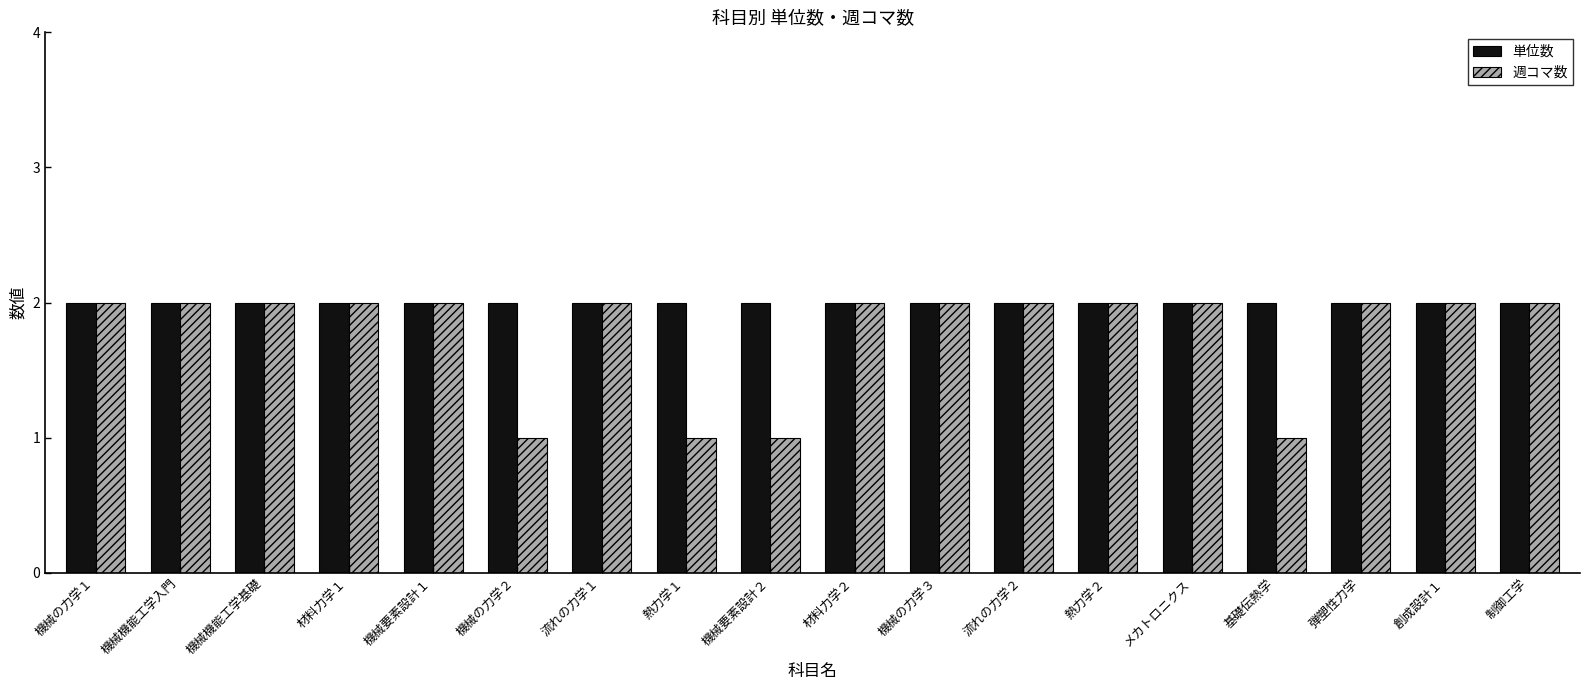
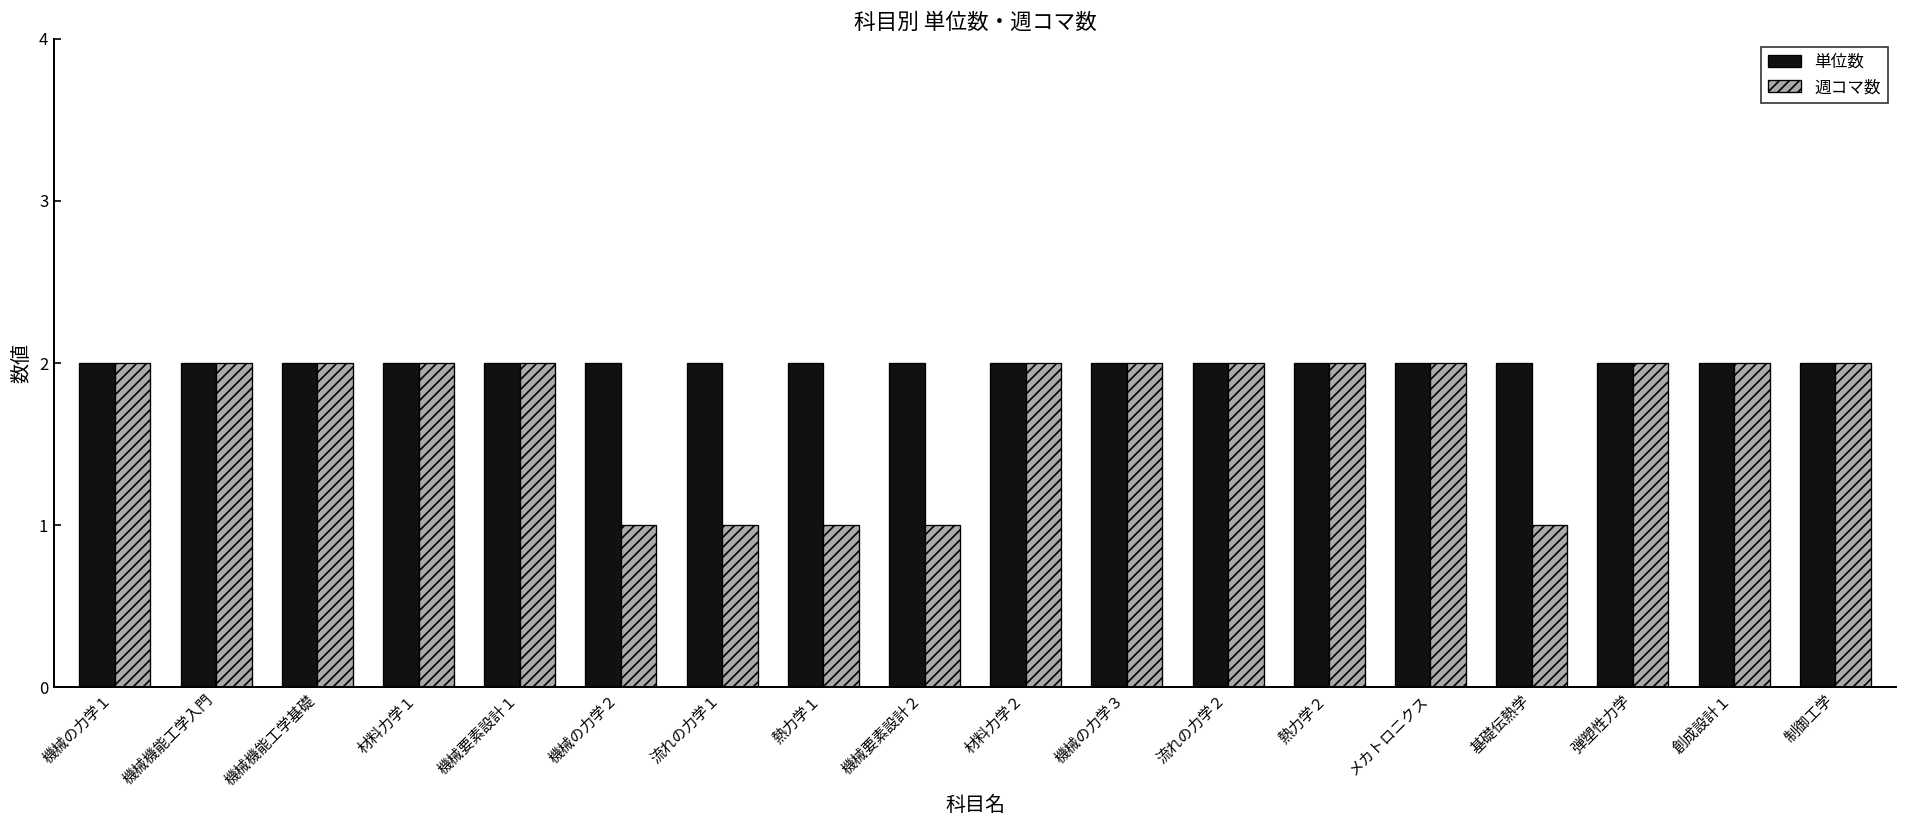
  {
    "単位数": {
      "機械の力学１": 2,
      "機械機能工学入門": 2,
      "機械機能工学基礎": 2,
      "材料力学１": 2,
      "機械要素設計１": 2,
      "機械の力学２": 2,
      "流れの力学１": 2,
      "熱力学１": 2,
      "機械要素設計２": 2,
      "材料力学２": 2,
      "機械の力学３": 2,
      "流れの力学２": 2,
      "熱力学２": 2,
      "メカトロニクス": 2,
      "基礎伝熱学": 2,
      "弾塑性力学": 2,
      "創成設計１": 2,
      "制御工学": 2
    },
    "週コマ数": {
      "機械の力学１": 2,
      "機械機能工学入門": 2,
      "機械機能工学基礎": 2,
      "材料力学１": 2,
      "機械要素設計１": 2,
      "機械の力学２": 1,
-     "流れの力学１": 2,
+     "流れの力学１": 1,
      "熱力学１": 1,
      "機械要素設計２": 1,
      "材料力学２": 2,
      "機械の力学３": 2,
      "流れの力学２": 2,
      "熱力学２": 2,
      "メカトロニクス": 2,
      "基礎伝熱学": 1,
      "弾塑性力学": 2,
      "創成設計１": 2,
      "制御工学": 2
    }
  }
